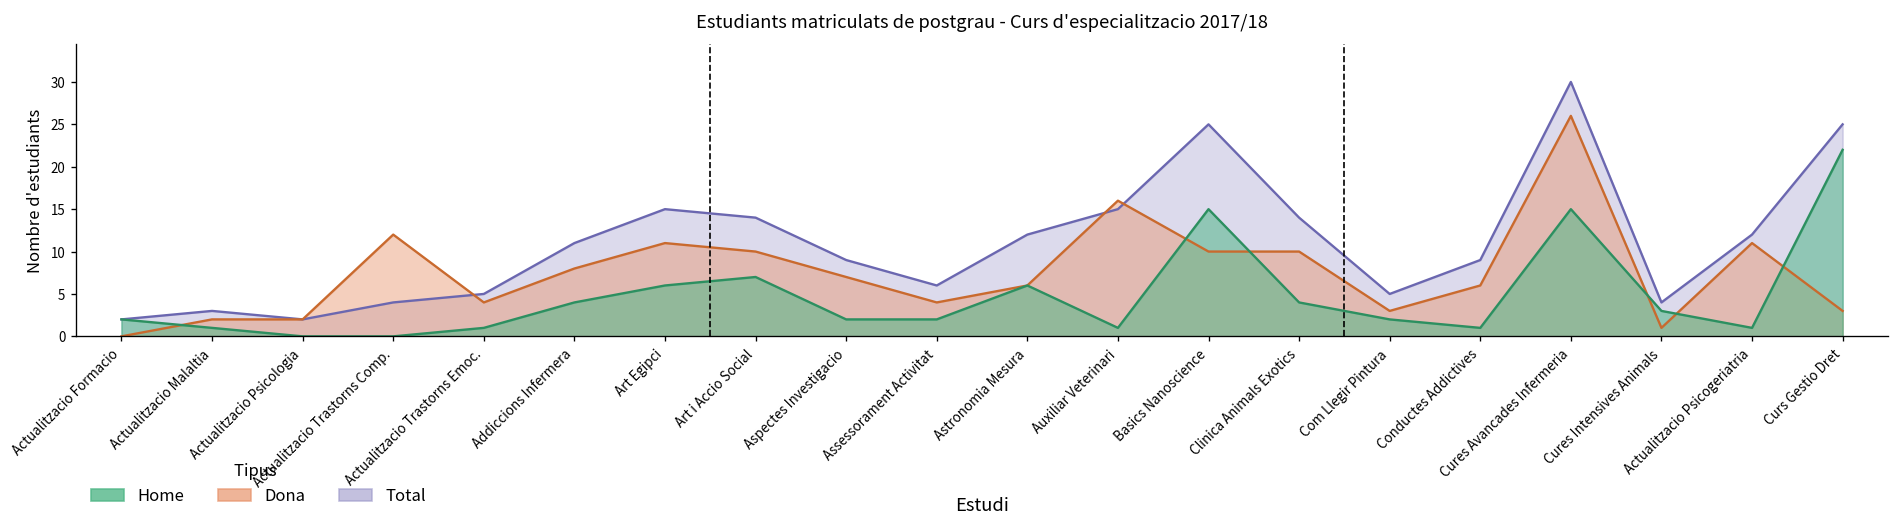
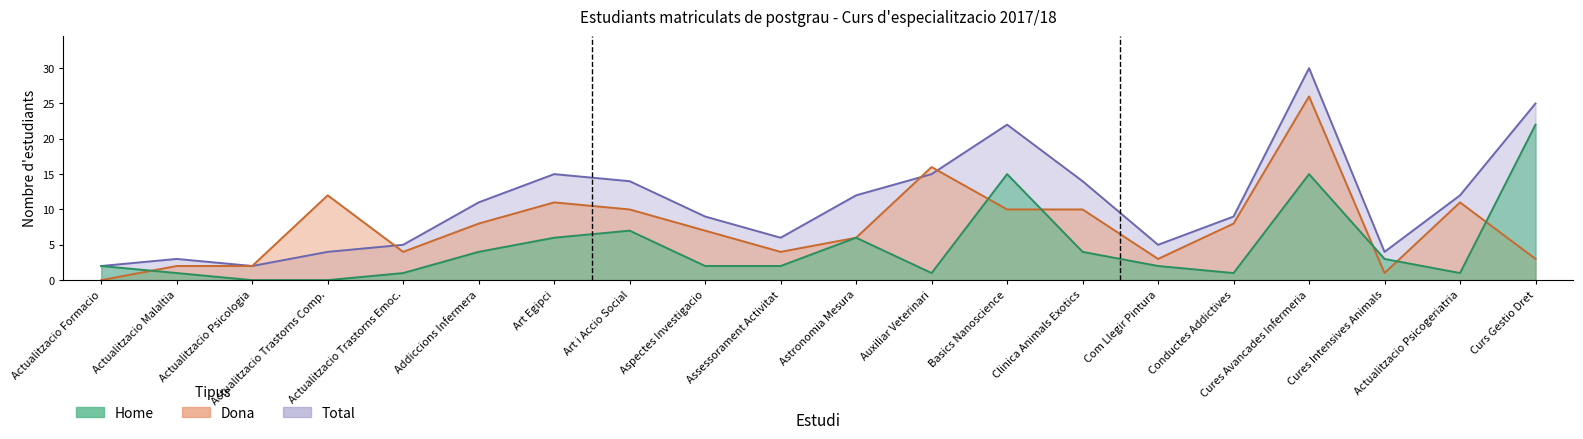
  {
    "Total": {
      "Actualitzacio Malaltia": 3,
      "Actualitzacio Trastorns Comp.": 4,
      "Actualitzacio Trastorns Emoc.": 5,
      "Addiccions Infermera": 11,
      "Art Egipci": 15,
      "Art i Accio Social": 14,
      "Aspectes Investigacio": 9,
      "Assessorament Activitat": 6,
      "Astronomia Mesura": 12,
      "Auxiliar Veterinari": 15,
-     "Basics Nanoscience": 25,
+     "Basics Nanoscience": 22,
      "Clinica Animals Exotics": 14,
      "Com Llegir Pintura": 5,
      "Conductes Addictives": 9,
      "Cures Avancades Infermeria": 30,
      "Cures Intensives Animals": 4,
      "Actualitzacio Psicogeriatria": 12,
      "Curs Gestio Dret": 25
    },
    "Dona": {
      "Actualitzacio Formacio": 0,
      "Actualitzacio Malaltia": 2,
      "Actualitzacio Trastorns Comp.": 12,
      "Actualitzacio Trastorns Emoc.": 4,
      "Addiccions Infermera": 8,
      "Art Egipci": 11,
      "Art i Accio Social": 10,
      "Aspectes Investigacio": 7,
      "Assessorament Activitat": 4,
      "Auxiliar Veterinari": 16,
      "Basics Nanoscience": 10,
      "Clinica Animals Exotics": 10,
      "Com Llegir Pintura": 3,
-     "Conductes Addictives": 6,
+     "Conductes Addictives": 8,
      "Cures Avancades Infermeria": 26,
      "Cures Intensives Animals": 1,
      "Actualitzacio Psicogeriatria": 11,
      "Curs Gestio Dret": 3
    },
    "Home": {
      "Actualitzacio Malaltia": 1,
      "Actualitzacio Psicologia": 0,
      "Actualitzacio Trastorns Comp.": 0,
      "Actualitzacio Trastorns Emoc.": 1,
      "Addiccions Infermera": 4,
      "Art Egipci": 6,
      "Art i Accio Social": 7,
      "Aspectes Investigacio": 2,
      "Assessorament Activitat": 2,
      "Auxiliar Veterinari": 1,
      "Basics Nanoscience": 15,
      "Clinica Animals Exotics": 4,
      "Com Llegir Pintura": 2,
      "Conductes Addictives": 1,
      "Cures Avancades Infermeria": 15,
      "Cures Intensives Animals": 3,
      "Actualitzacio Psicogeriatria": 1,
      "Curs Gestio Dret": 22
    }
  }
